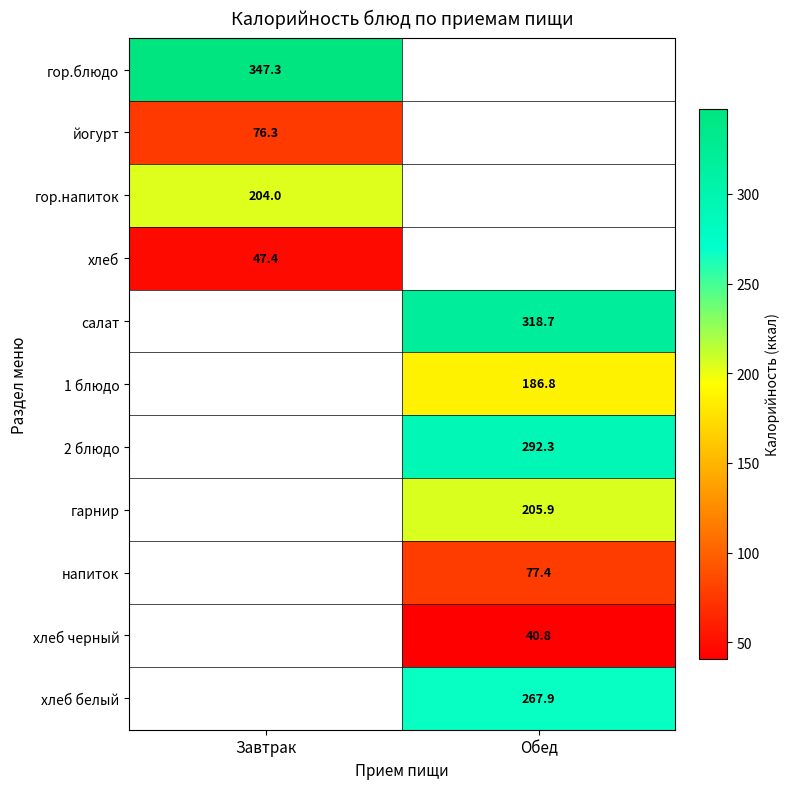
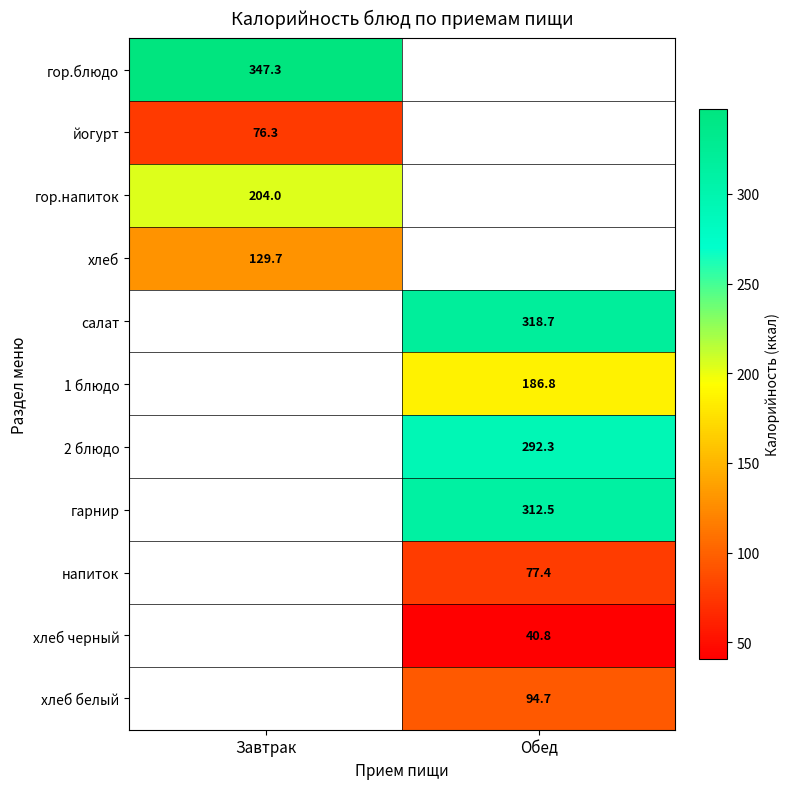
  {
    "гор.блюдо": {
      "Завтрак": 347.3
    },
    "йогурт": {
      "Завтрак": 76.3
    },
    "гор.напиток": {
      "Завтрак": 204.0
    },
    "хлеб": {
-     "Завтрак": 47.4
+     "Завтрак": 129.7
    },
    "салат": {
      "Обед": 318.7
    },
    "1 блюдо": {
      "Обед": 186.8
    },
    "2 блюдо": {
      "Обед": 292.3
    },
    "гарнир": {
-     "Обед": 205.9
+     "Обед": 312.5
    },
    "напиток": {
      "Обед": 77.4
    },
    "хлеб черный": {
      "Обед": 40.8
    },
    "хлеб белый": {
-     "Обед": 267.9
+     "Обед": 94.7
    }
  }
